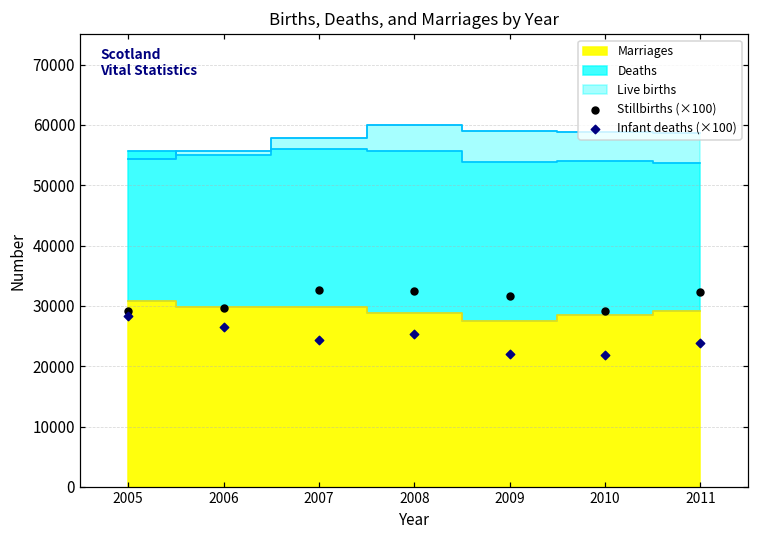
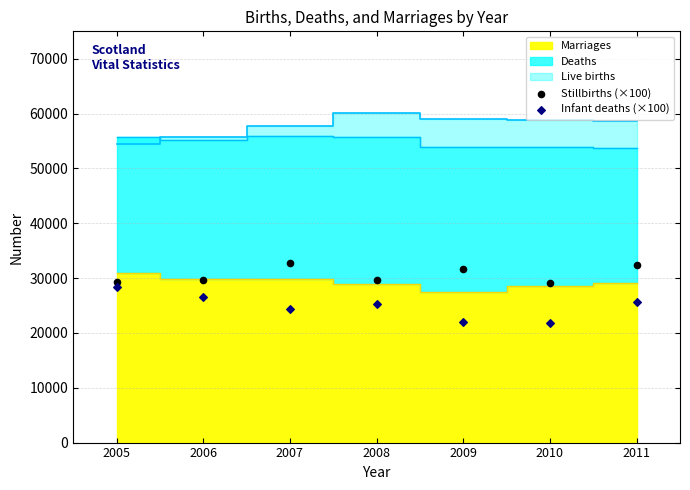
  {
    "Stillbirths (×100)": {
-     "2008": 33000
+     "2008": 30000
    },
    "Infant deaths (×100)": {
-     "2011": 24000
+     "2011": 26000
    }
  }
